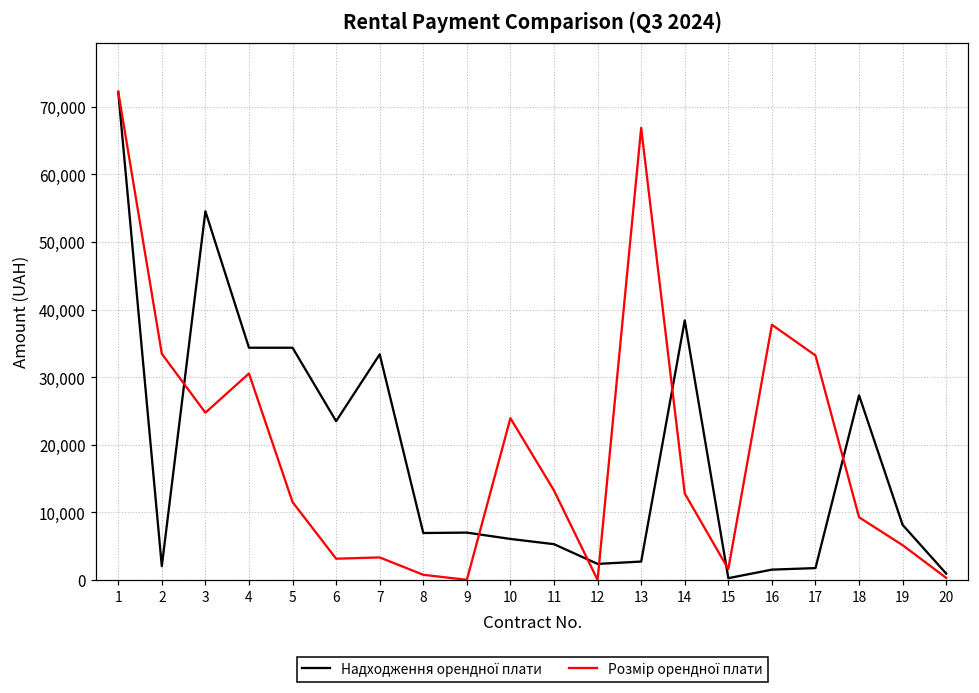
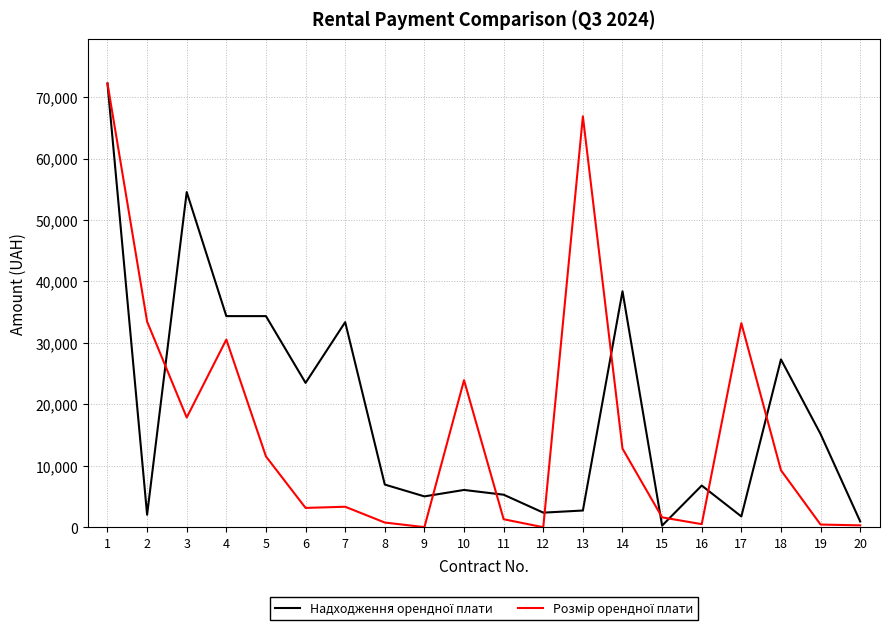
  {
    "Надходження орендної плати": {
      "2": "2,000",
      "3": "55,000",
      "4": "34,000",
      "5": "34,000",
      "6": "24,000",
      "7": "33,000",
      "8": "7,000",
-     "9": "7,000",
+     "9": "5,000",
      "10": "6,000",
      "11": "5,000",
      "12": "2,000",
      "13": "3,000",
      "14": "38,000",
      "15": "0",
-     "16": "2,000",
+     "16": "7,000",
      "17": "2,000",
      "18": "27,000",
-     "19": "8,000",
+     "19": "15,000",
      "20": "1,000"
    },
    "Розмір орендної плати": {
      "2": "33,000",
-     "3": "25,000",
+     "3": "18,000",
      "4": "31,000",
      "5": "12,000",
      "6": "3,000",
      "7": "3,000",
      "8": "1,000",
      "9": "0",
      "10": "24,000",
-     "11": "13,000",
+     "11": "1,000",
      "12": "0",
      "13": "67,000",
      "14": "13,000",
      "15": "2,000",
-     "16": "38,000",
+     "16": "1,000",
      "17": "33,000",
      "18": "9,000",
-     "19": "5,000",
+     "19": "0",
      "20": "0"
    }
  }
